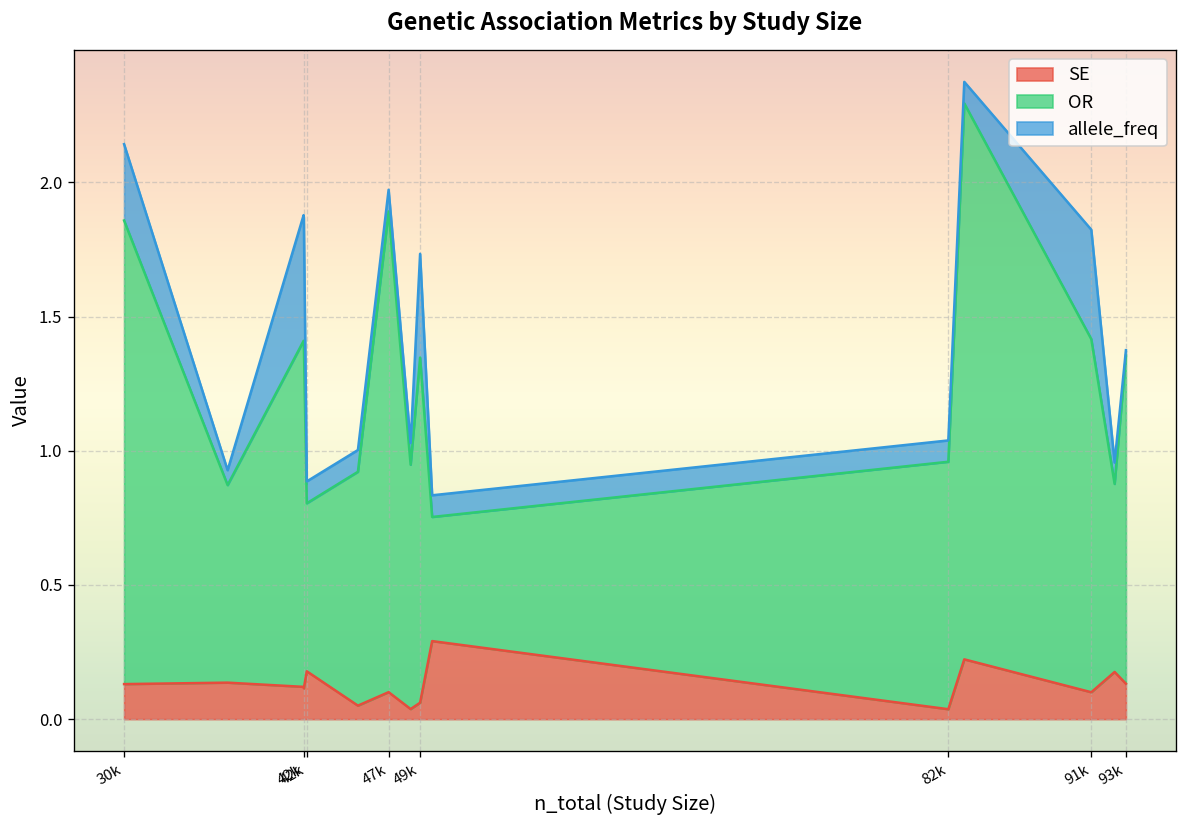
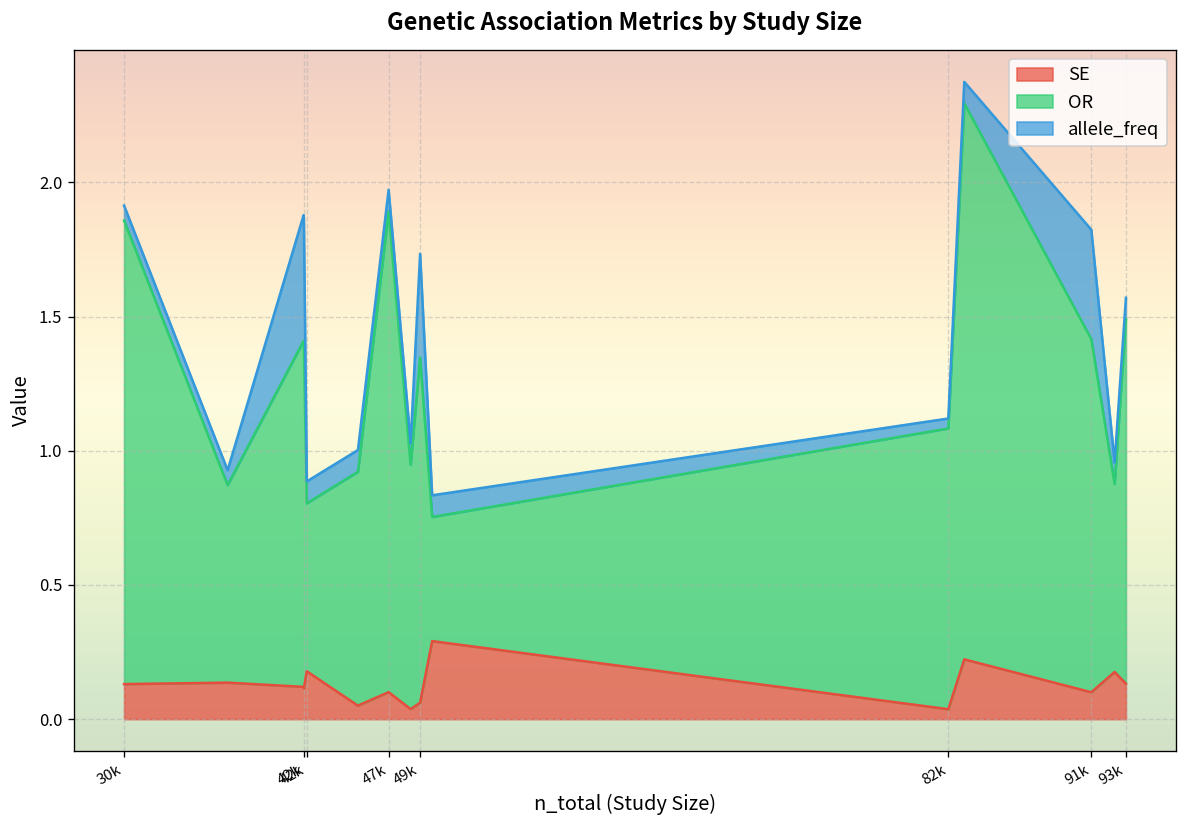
  {
    "SE": {
      "30k": 0.13,
      "47k": 0.10,
      "49k": 0.06,
      "82k": 0.04,
      "91k": 0.10,
      "93k": 0.13
    },
    "OR": {
      "30k": 1.73,
      "47k": 1.79,
      "49k": 1.29,
-     "82k": 0.92,
+     "82k": 1.05,
      "91k": 1.32,
-     "93k": 1.22
+     "93k": 1.36
    },
    "allele_freq": {
-     "30k": 0.28,
+     "30k": 0.06,
      "47k": 0.08,
      "49k": 0.39,
-     "82k": 0.08,
+     "82k": 0.04,
      "91k": 0.41,
-     "93k": 0.02
+     "93k": 0.08
    }
  }
